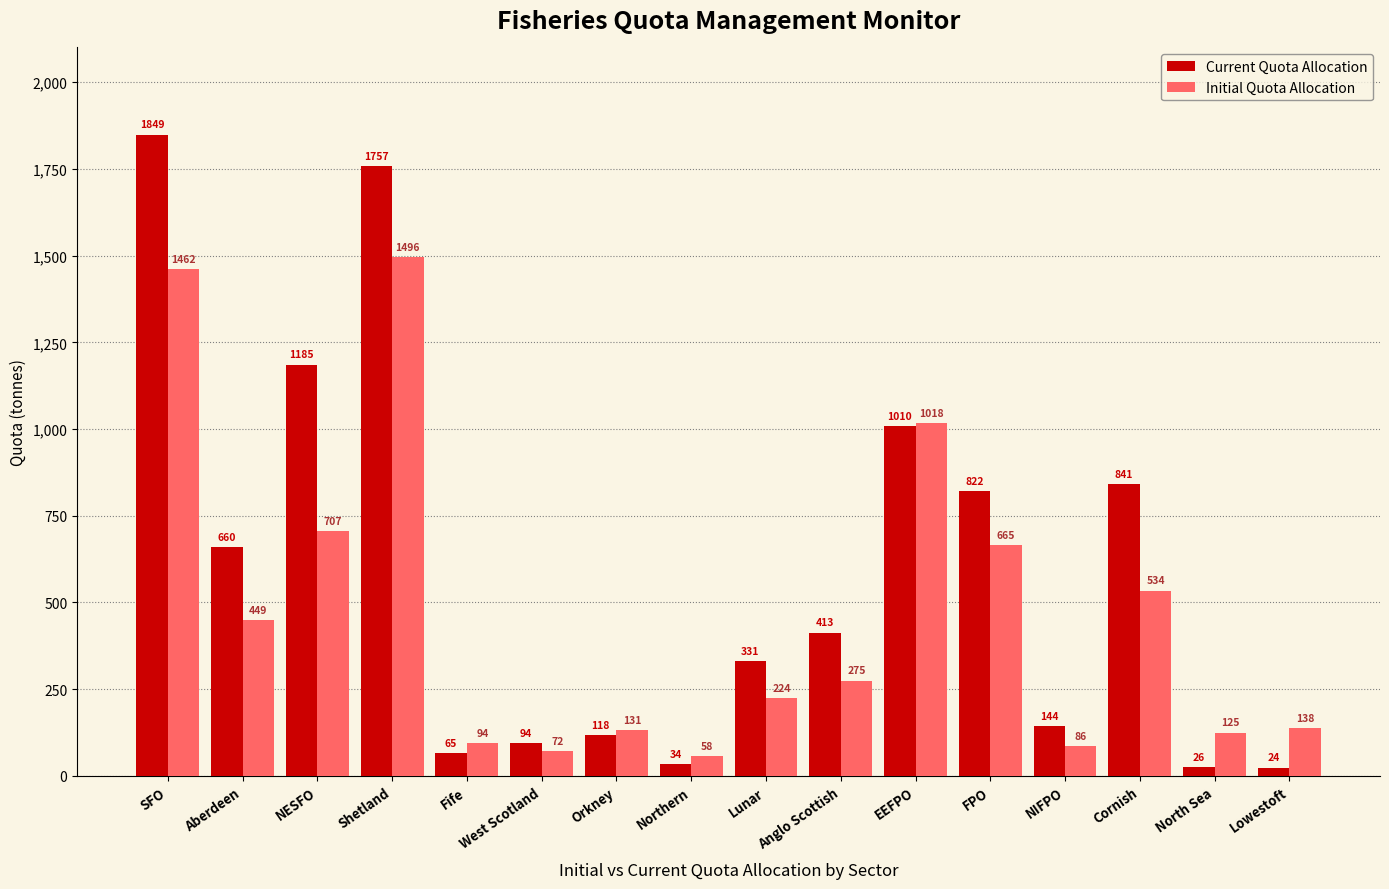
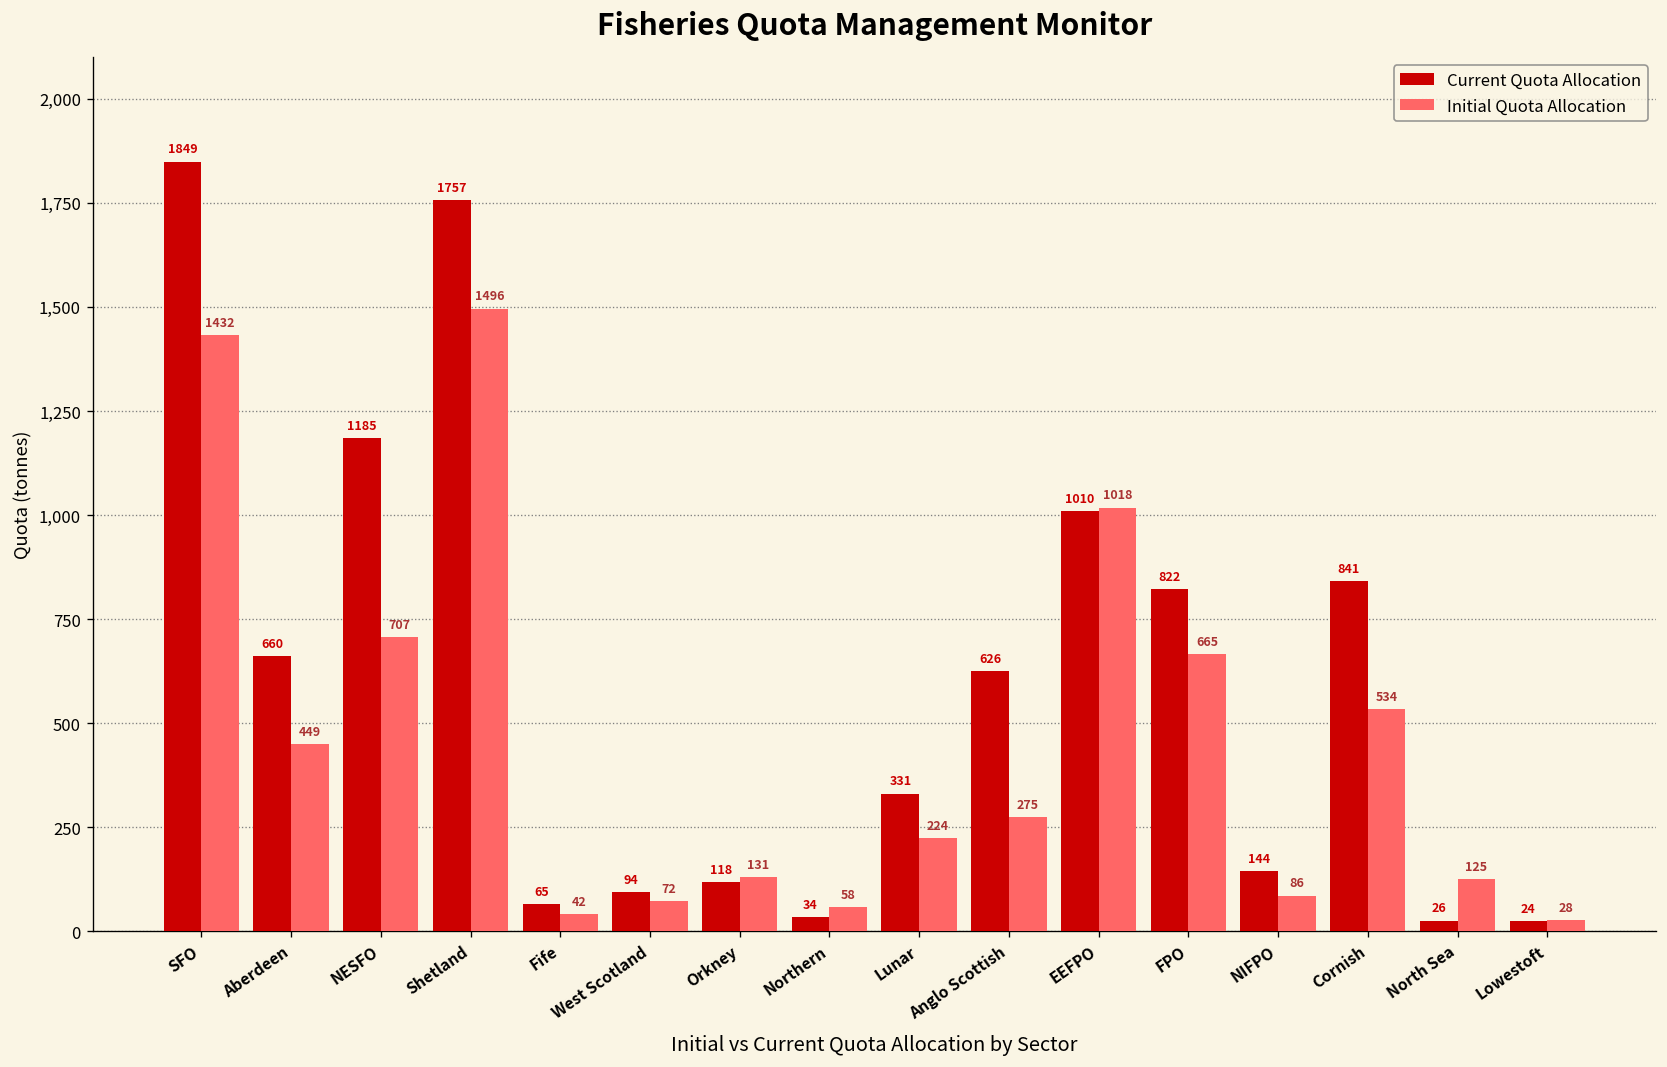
  {
    "Current Quota Allocation": {
      "SFO": 1849,
      "Aberdeen": 660,
      "NESFO": 1185,
      "Shetland": 1757,
      "Fife": 65,
      "West Scotland": 94,
      "Orkney": 118,
      "Northern": 34,
      "Lunar": 331,
-     "Anglo Scottish": 413,
+     "Anglo Scottish": 626,
      "EEFPO": 1010,
      "FPO": 822,
      "NIFPO": 144,
      "Cornish": 841,
      "North Sea": 26,
      "Lowestoft": 24
    },
    "Initial Quota Allocation": {
-     "SFO": 1462,
+     "SFO": 1432,
      "Aberdeen": 449,
      "NESFO": 707,
      "Shetland": 1496,
-     "Fife": 94,
+     "Fife": 42,
      "West Scotland": 72,
      "Orkney": 131,
      "Northern": 58,
      "Lunar": 224,
      "Anglo Scottish": 275,
      "EEFPO": 1018,
      "FPO": 665,
      "NIFPO": 86,
      "Cornish": 534,
      "North Sea": 125,
-     "Lowestoft": 138
+     "Lowestoft": 28
    }
  }
